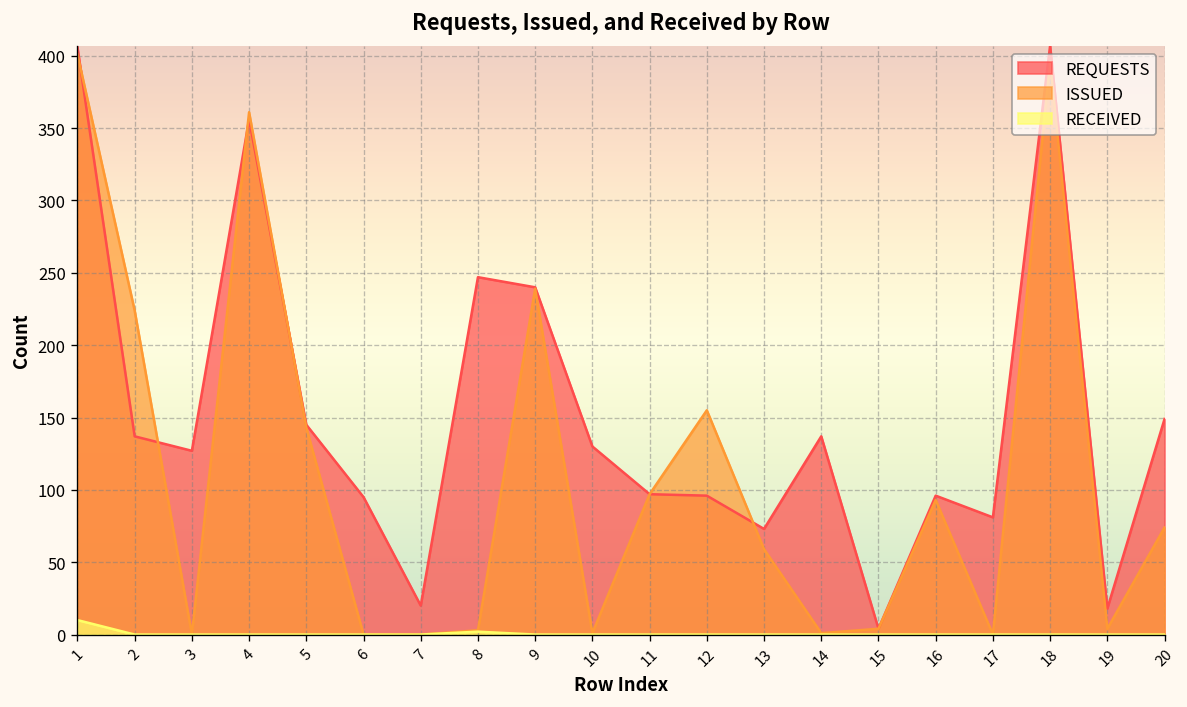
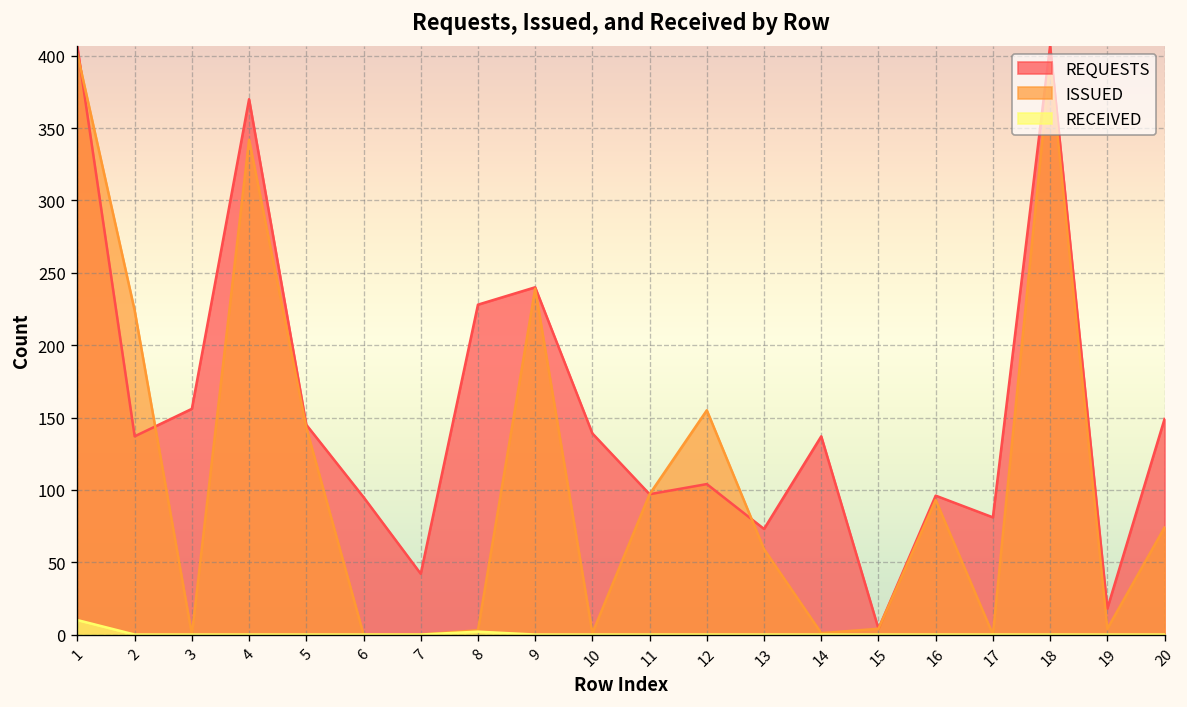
  {
    "REQUESTS": {
      "1": 406,
      "2": 137,
-     "3": 127,
-     "4": 356,
+     "3": 156,
+     "4": 370,
      "6": 95,
-     "7": 20,
-     "8": 247,
-     "10": 130,
-     "12": 96,
+     "7": 42,
+     "8": 228,
+     "10": 139,
+     "12": 104,
      "13": 73,
      "14": 137,
      "16": 96,
      "17": 81,
      "18": 407,
      "19": 18,
      "20": 149
    },
    "ISSUED": {
      "1": 401,
      "2": 224,
-     "4": 361,
+     "4": 342,
      "12": 155,
      "13": 59,
      "16": 93,
      "19": 4,
      "20": 74
    },
    "RECEIVED": {
      "1": 10,
      "2": 0,
      "4": 0,
      "5": 0,
      "9": 0,
      "11": 0,
      "12": 0,
      "13": 0,
      "15": 0,
      "16": 0,
      "18": 0,
      "19": 0,
      "20": 0
    }
  }
